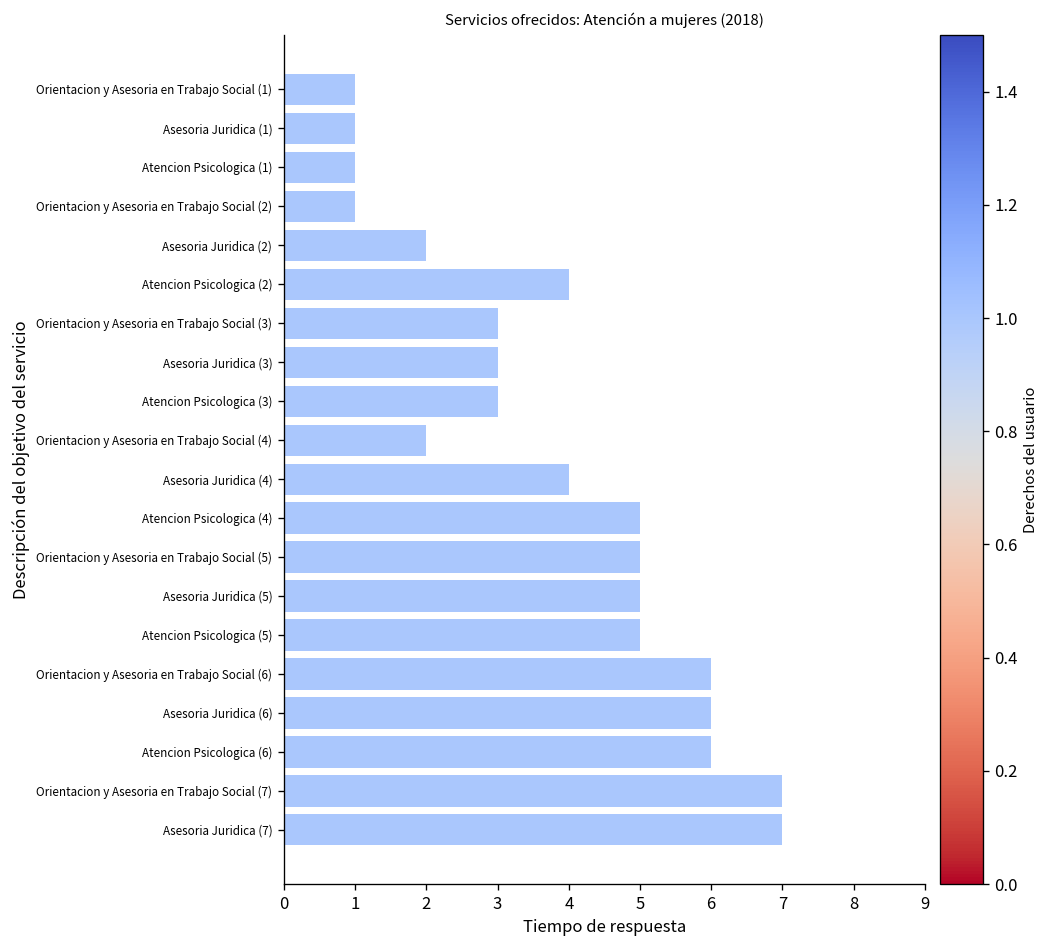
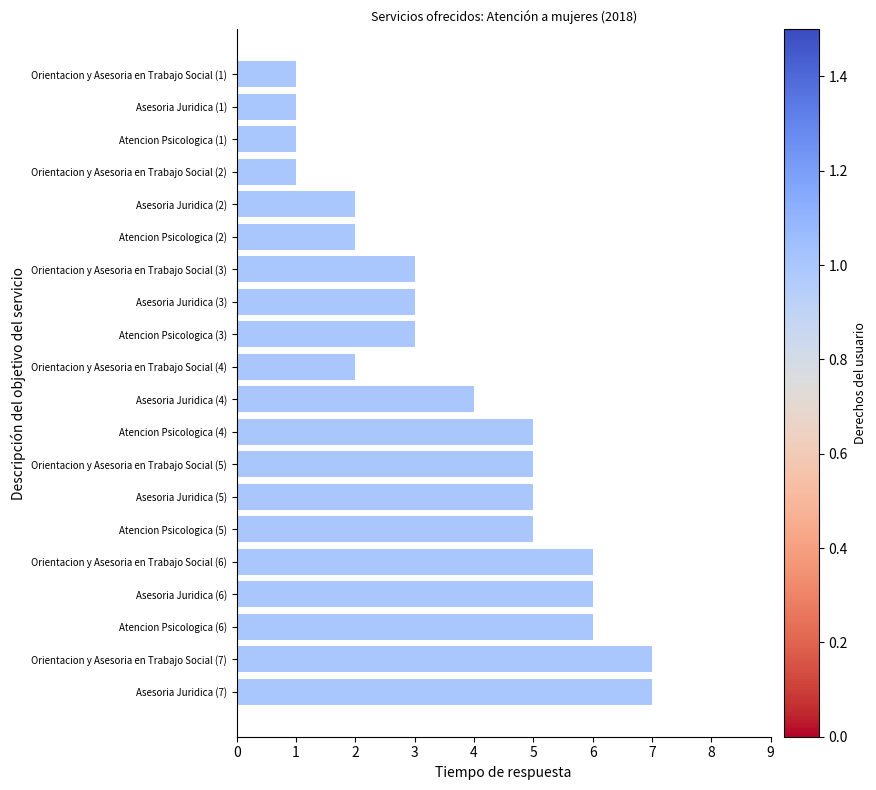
  {
    "Orientacion y Asesoria en Trabajo Social (1)": 1,
    "Asesoria Juridica (1)": 1,
    "Atencion Psicologica (1)": 1,
    "Orientacion y Asesoria en Trabajo Social (2)": 1,
    "Asesoria Juridica (2)": 2,
-   "Atencion Psicologica (2)": 4,
+   "Atencion Psicologica (2)": 2,
    "Orientacion y Asesoria en Trabajo Social (3)": 3,
    "Asesoria Juridica (3)": 3,
    "Atencion Psicologica (3)": 3,
    "Orientacion y Asesoria en Trabajo Social (4)": 2,
    "Asesoria Juridica (4)": 4,
    "Atencion Psicologica (4)": 5,
    "Orientacion y Asesoria en Trabajo Social (5)": 5,
    "Asesoria Juridica (5)": 5,
    "Atencion Psicologica (5)": 5,
    "Orientacion y Asesoria en Trabajo Social (6)": 6,
    "Asesoria Juridica (6)": 6,
    "Atencion Psicologica (6)": 6,
    "Orientacion y Asesoria en Trabajo Social (7)": 7,
    "Asesoria Juridica (7)": 7
  }
